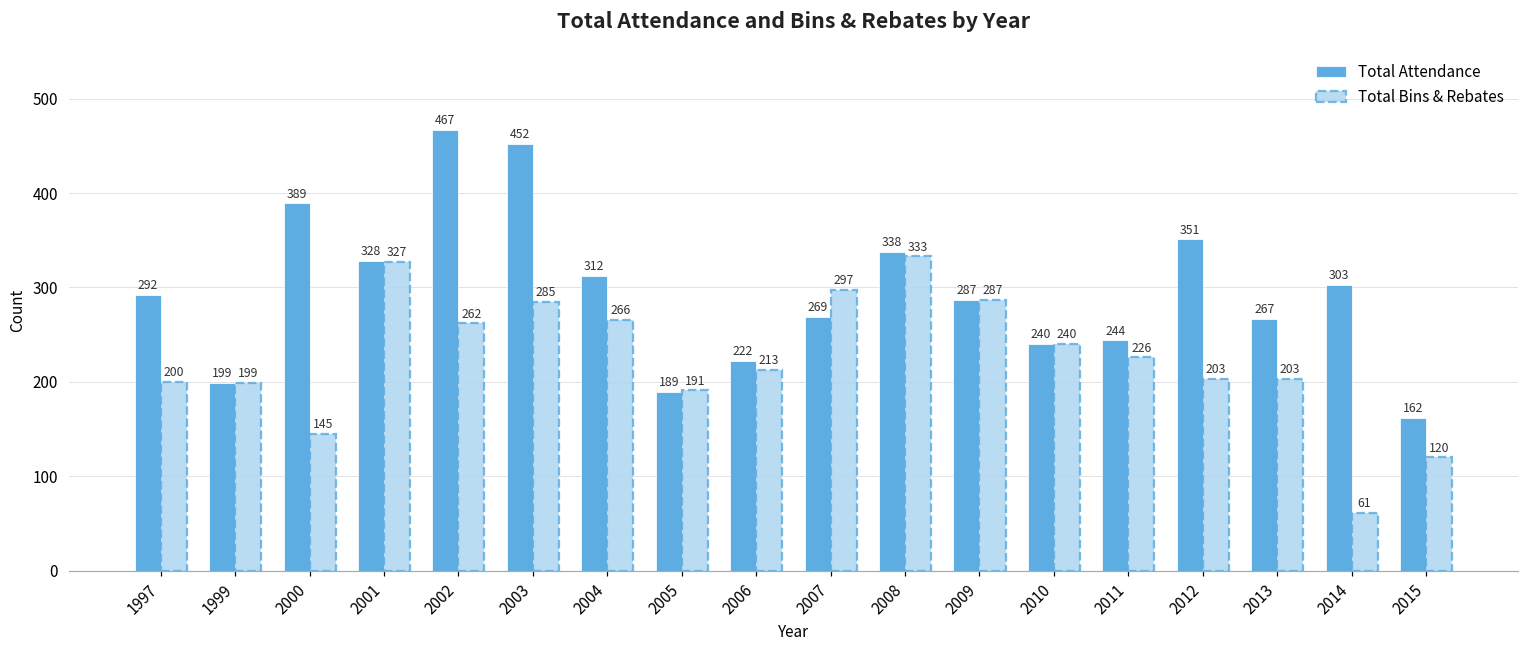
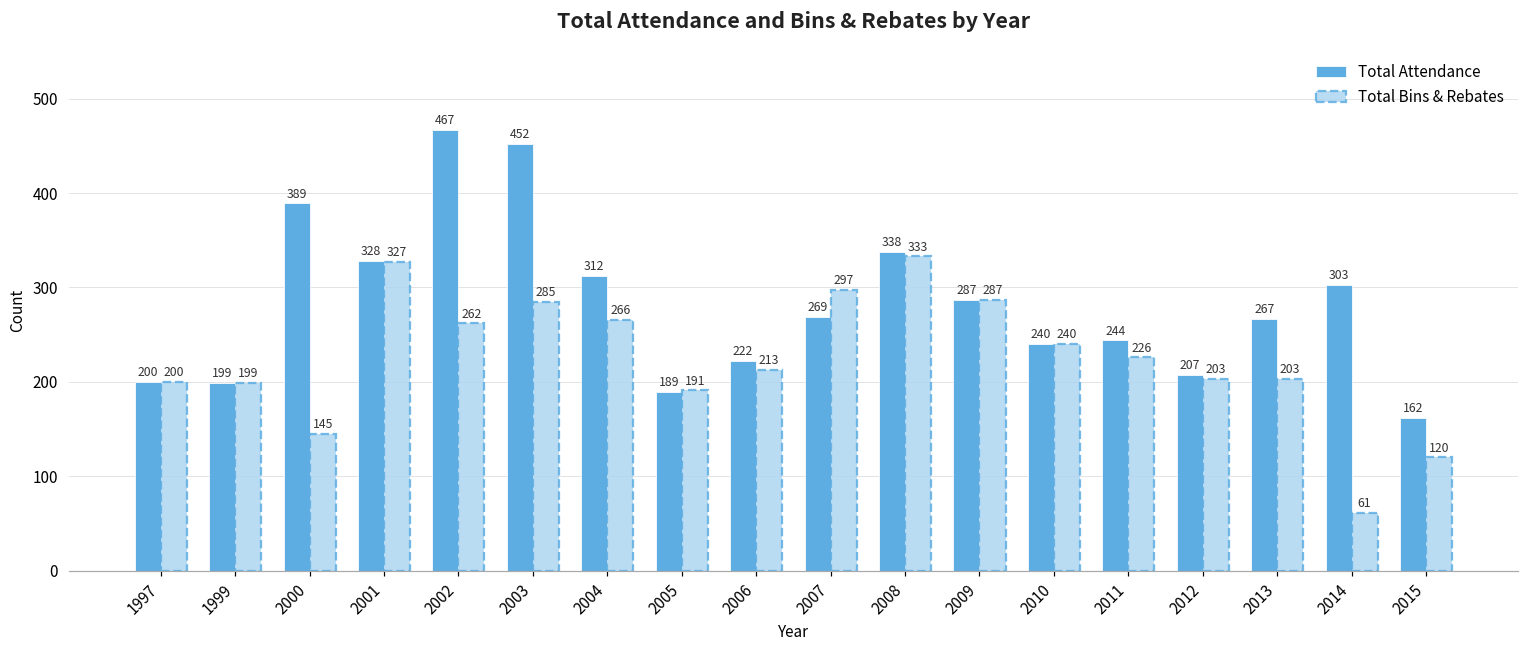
  {
    "Total Attendance": {
-     "1997": 292,
+     "1997": 200,
      "1999": 199,
      "2000": 389,
      "2001": 328,
      "2002": 467,
      "2003": 452,
      "2004": 312,
      "2005": 189,
      "2006": 222,
      "2007": 269,
      "2008": 338,
      "2009": 287,
      "2010": 240,
      "2011": 244,
-     "2012": 351,
+     "2012": 207,
      "2013": 267,
      "2014": 303,
      "2015": 162
    },
    "Total Bins & Rebates": {
      "1997": 200,
      "1999": 199,
      "2000": 145,
      "2001": 327,
      "2002": 262,
      "2003": 285,
      "2004": 266,
      "2005": 191,
      "2006": 213,
      "2007": 297,
      "2008": 333,
      "2009": 287,
      "2010": 240,
      "2011": 226,
      "2012": 203,
      "2013": 203,
      "2014": 61,
      "2015": 120
    }
  }
